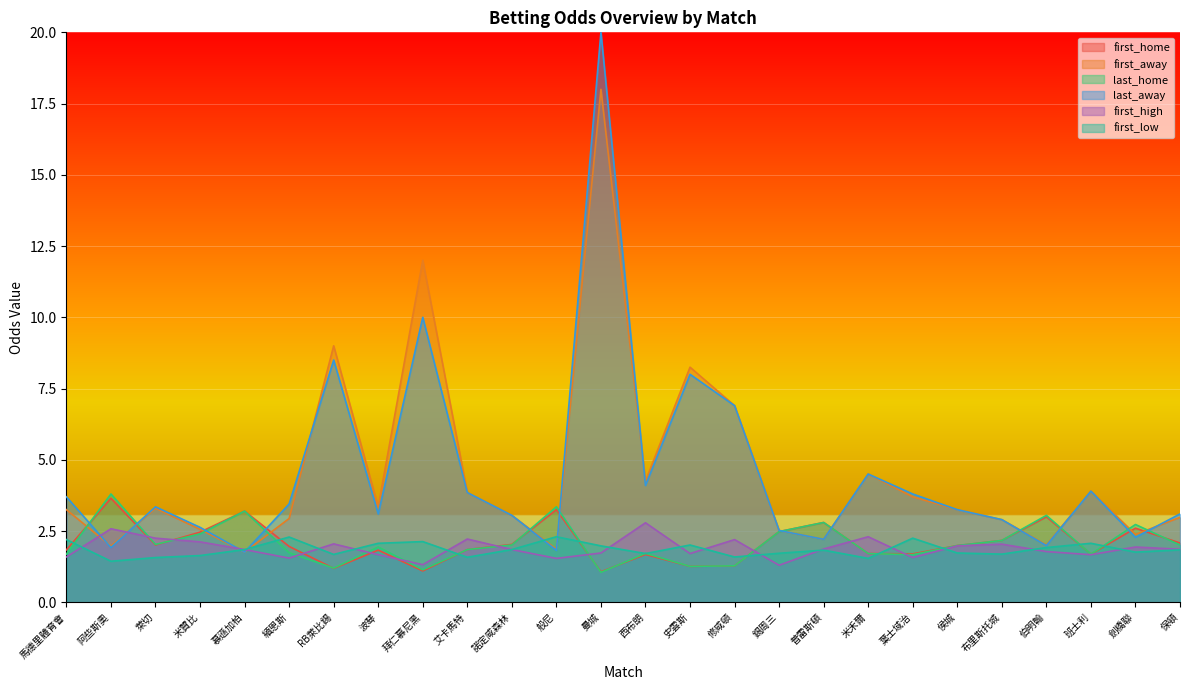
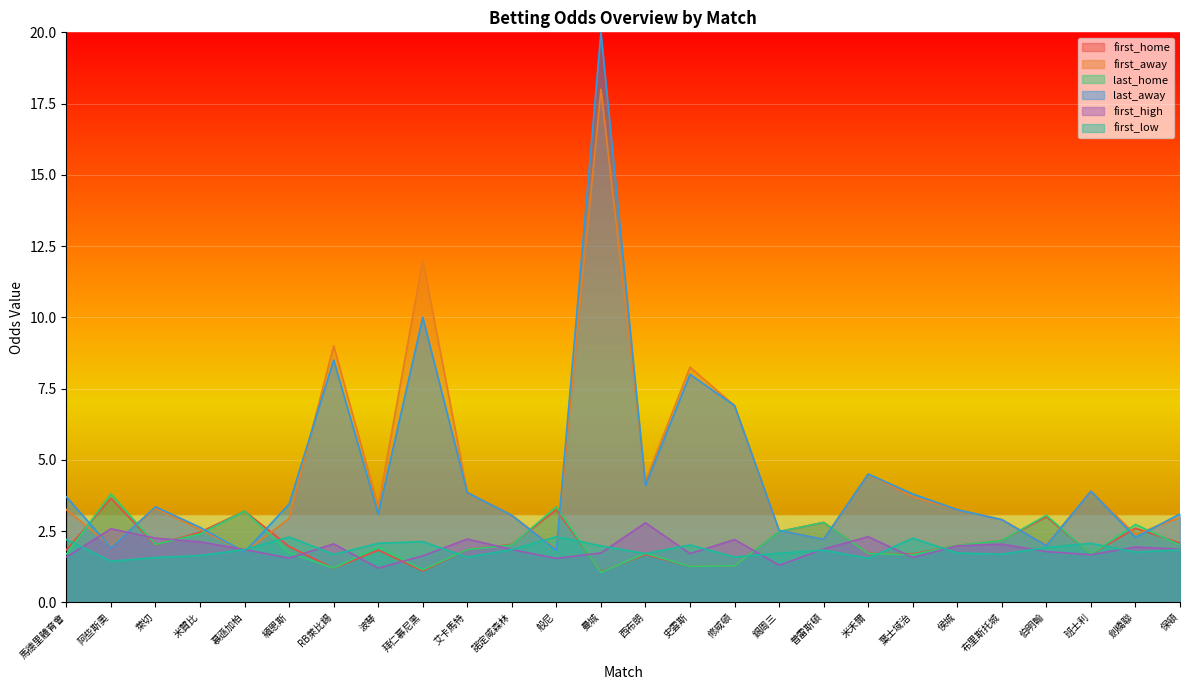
  {
    "first_high": {
      "馬德里體育會": 1.6,
      "阿些斯奧": 2.6,
      "萊切": 2.3,
      "米贊比": 2.1,
      "緬恩斯": 1.6,
      "RB萊比錫": 2.1,
-     "波琴": 1.7,
-     "拜仁慕尼黑": 1.3,
+     "波琴": 1.2,
+     "拜仁慕尼黑": 1.6,
      "艾卡馬特": 2.2,
      "般尼": 1.5,
      "曼城": 1.7,
      "西布朗": 2.8,
      "史雲斯": 1.7,
      "修咸頓": 2.2,
      "錫周三": 1.3,
      "米禾爾": 2.3,
      "葉士域治": 1.6,
      "布里斯托城": 2.0,
      "伯明翰": 1.8,
      "劍橋聯": 1.9
    }
  }
